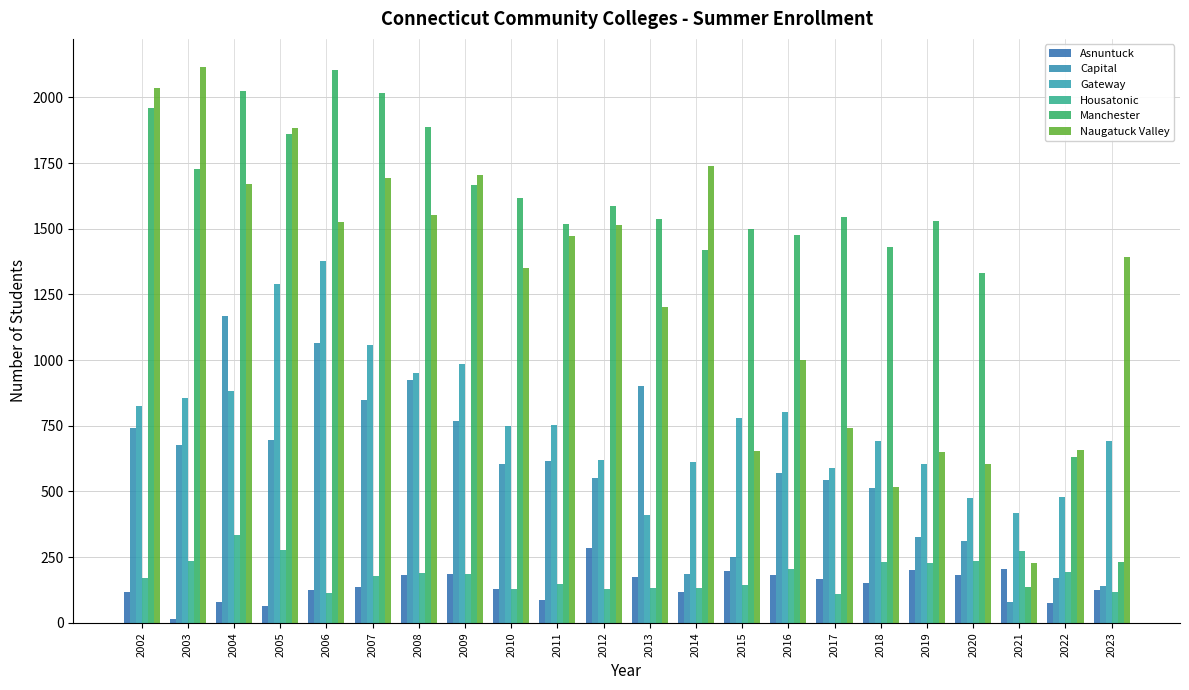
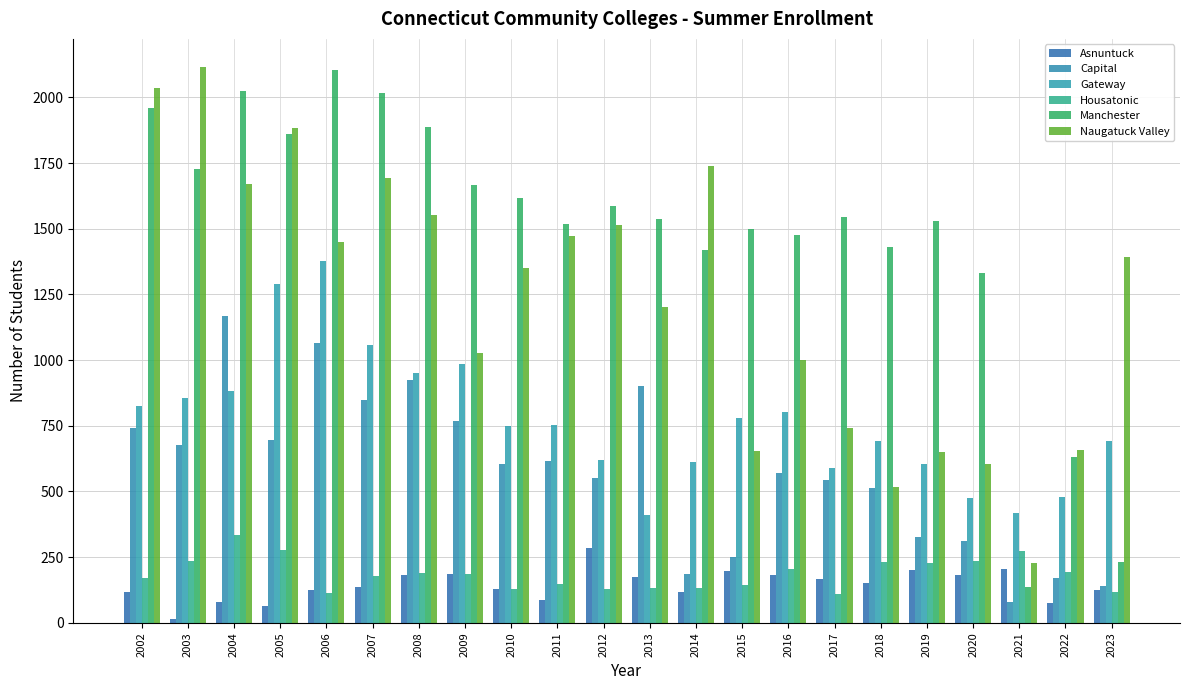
  {
    "Naugatuck Valley": {
      "2002": 2040,
      "2003": 2120,
      "2004": 1670,
      "2005": 1880,
-     "2006": 1530,
+     "2006": 1450,
      "2007": 1690,
      "2008": 1550,
-     "2009": 1700,
+     "2009": 1030,
      "2010": 1350,
      "2011": 1470,
      "2012": 1510,
      "2013": 1200,
      "2014": 1740,
      "2015": 650,
      "2016": 1000,
      "2017": 740,
      "2018": 520,
      "2019": 650,
      "2020": 600,
      "2021": 230,
      "2022": 660,
      "2023": 1390
    }
  }
